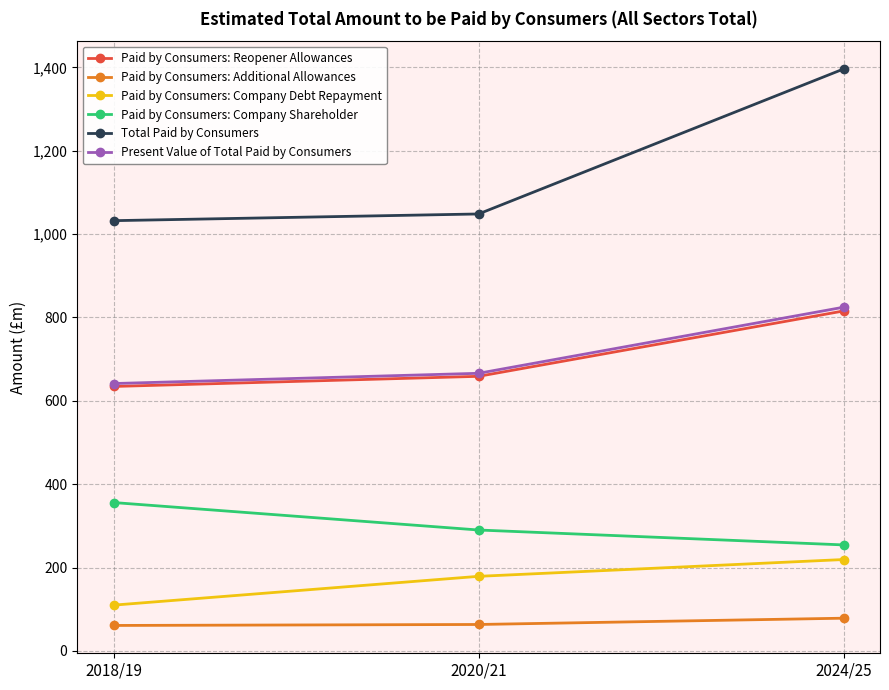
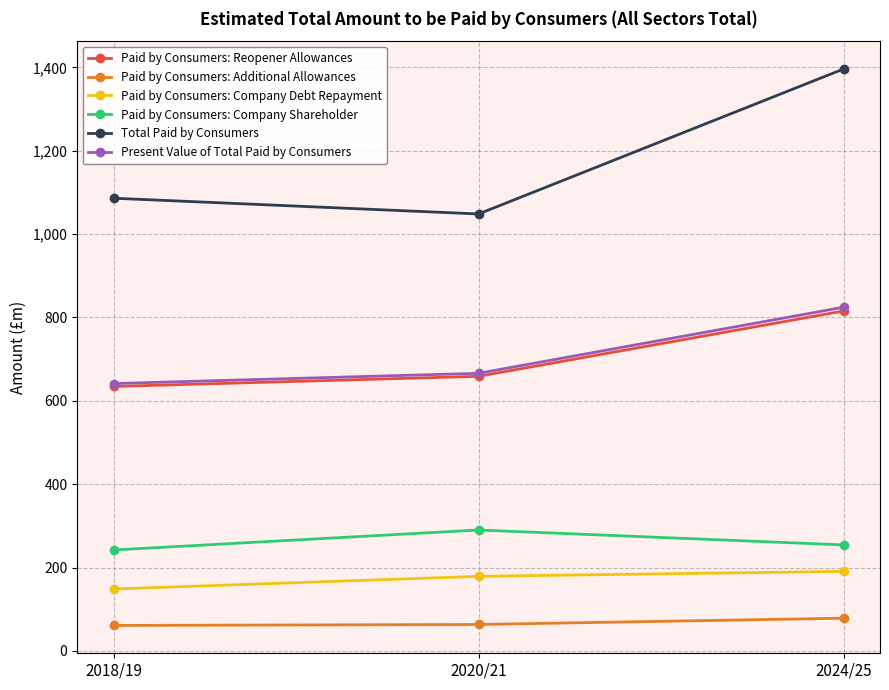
  {
    "Paid by Consumers: Company Debt Repayment": {
-     "2018/19": "110",
+     "2018/19": "150",
      "2020/21": "180",
-     "2024/25": "220"
+     "2024/25": "190"
    },
    "Paid by Consumers: Company Shareholder": {
-     "2018/19": "360",
+     "2018/19": "240",
      "2020/21": "290",
      "2024/25": "250"
    },
    "Total Paid by Consumers": {
-     "2018/19": "1,030",
+     "2018/19": "1,090",
      "2020/21": "1,050",
      "2024/25": "1,400"
    },
    "Present Value of Total Paid by Consumers": {
      "2018/19": "640",
      "2020/21": "670",
      "2024/25": "820"
    }
  }
